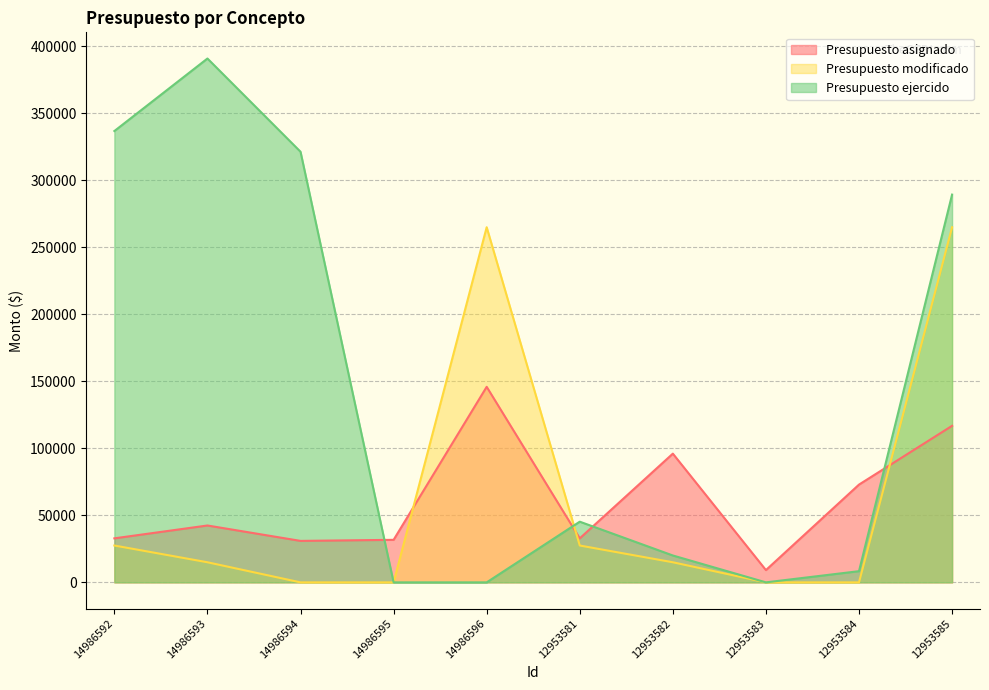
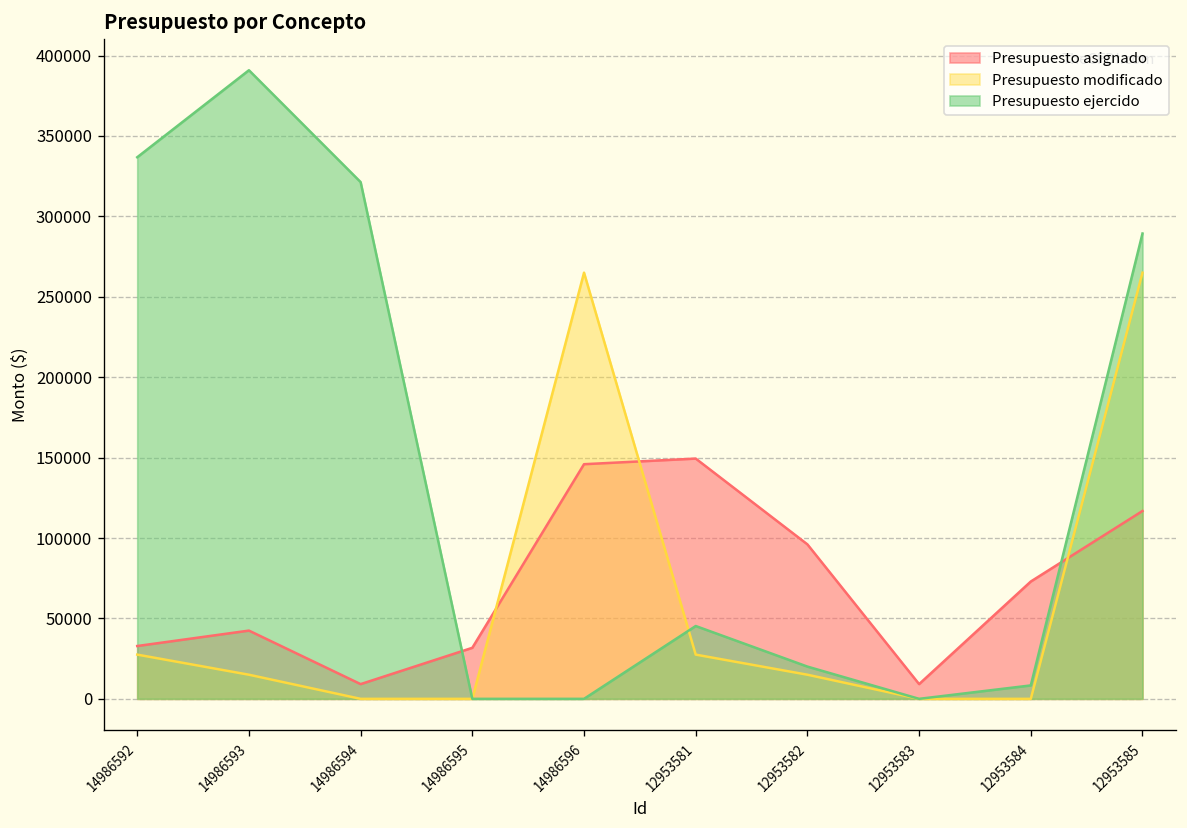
  {
    "Presupuesto asignado": {
      "14986592": 33000,
      "14986593": 42000,
-     "14986594": 31000,
+     "14986594": 9000,
      "14986595": 32000,
      "14986596": 146000,
-     "12953581": 33000,
+     "12953581": 149000,
      "12953582": 96000,
      "12953583": 9000,
      "12953584": 73000,
      "12953585": 117000
    },
    "Presupuesto modificado": {
      "14986592": 28000,
      "14986593": 15000,
      "14986594": 0,
      "14986596": 265000,
      "12953581": 28000,
      "12953582": 15000,
      "12953584": 0,
      "12953585": 265000
    },
    "Presupuesto ejercido": {
      "14986592": 337000,
      "14986593": 391000,
      "14986594": 321000,
      "14986596": 0,
      "12953581": 45000,
      "12953582": 20000,
      "12953584": 8000,
      "12953585": 289000
    }
  }
